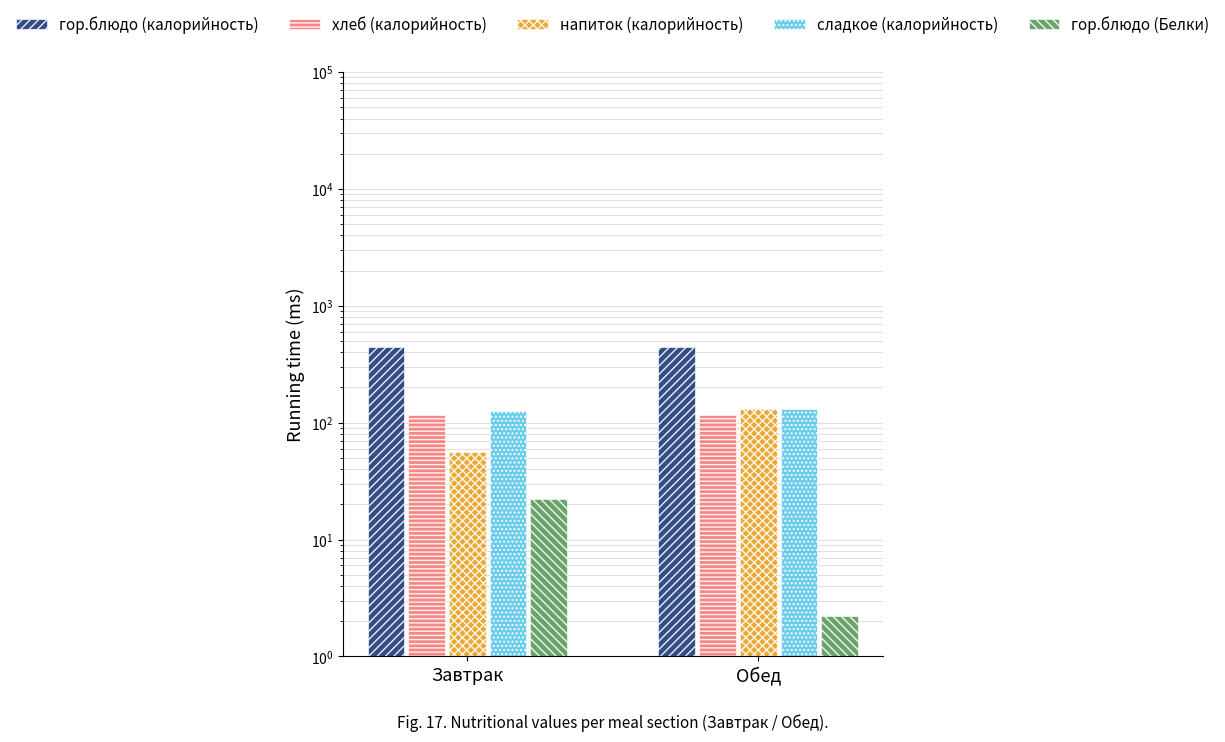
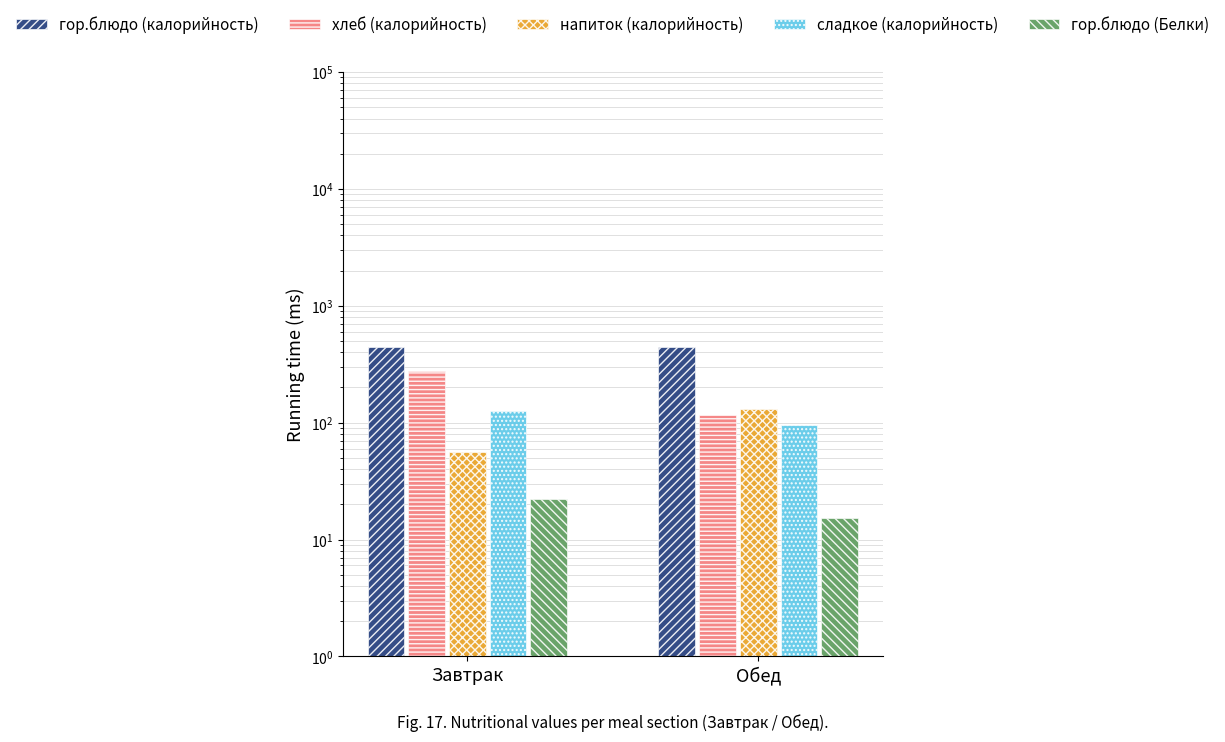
  {
    "гор.блюдо (калорийность)": {
      "Завтрак": 440,
      "Обед": 440
    },
    "хлеб (калорийность)": {
-     "Завтрак": 120,
+     "Завтрак": 280,
      "Обед": 120
    },
    "напиток (калорийность)": {
      "Завтрак": 60,
      "Обед": 130
    },
    "сладкое (калорийность)": {
      "Завтрак": 130,
-     "Обед": 130
+     "Обед": 100
    },
    "гор.блюдо (Белки)": {
      "Завтрак": 22,
-     "Обед": 2.2
+     "Обед": 15
    }
  }
